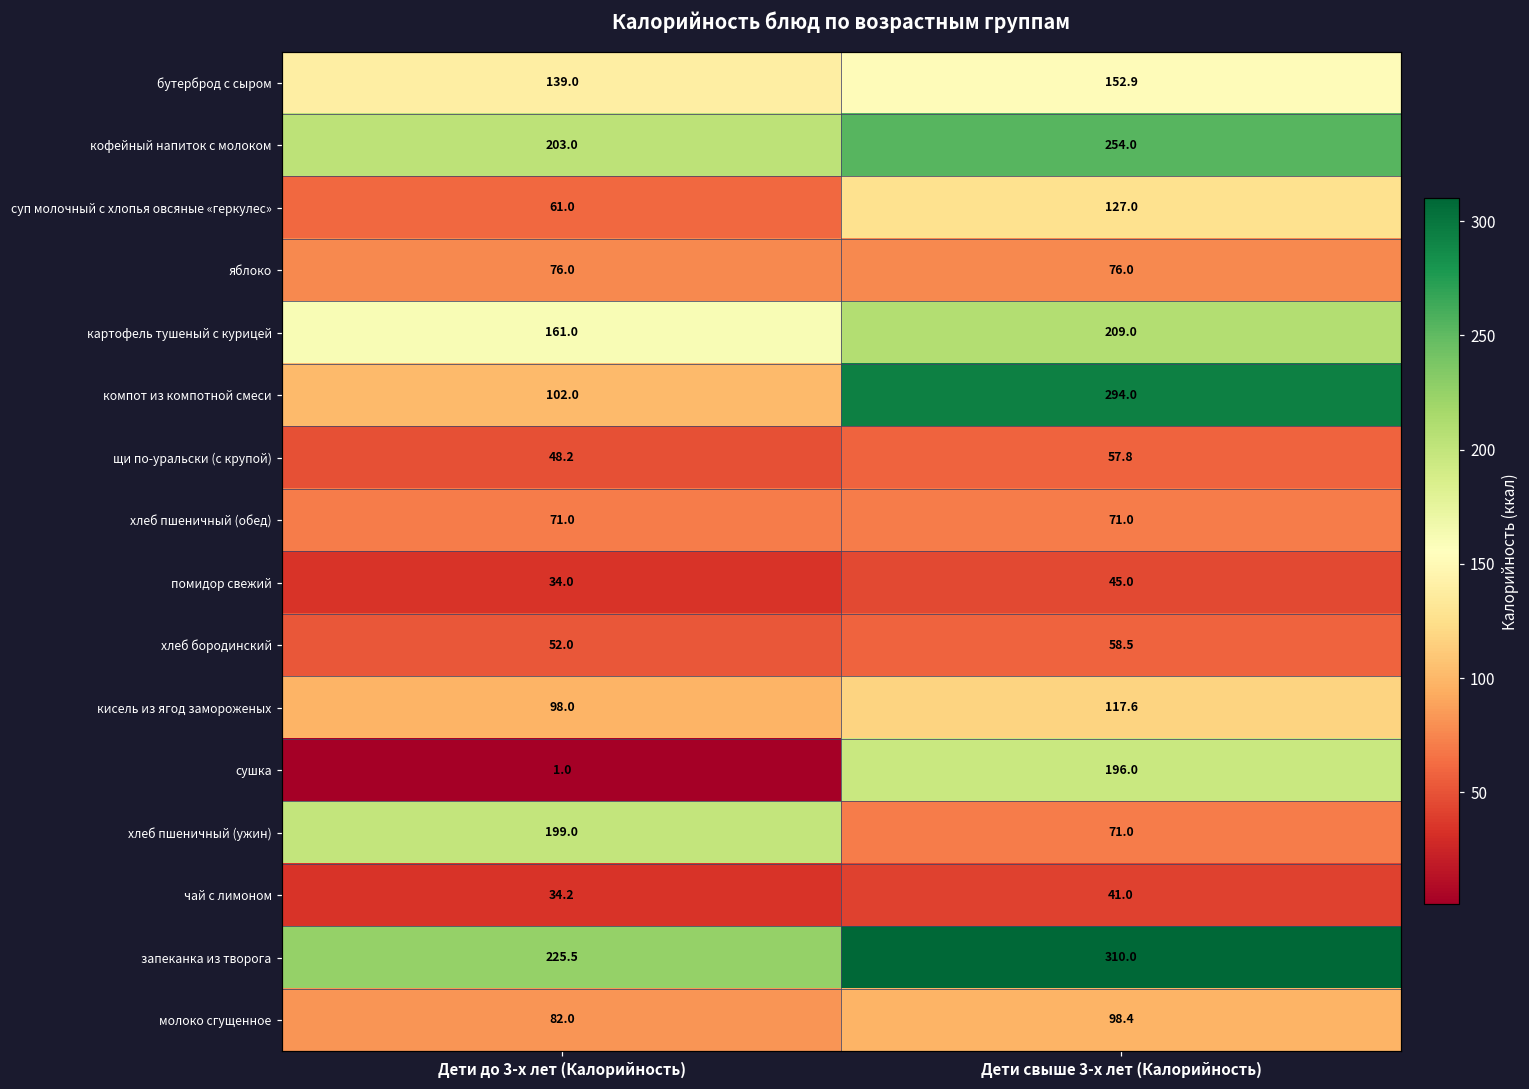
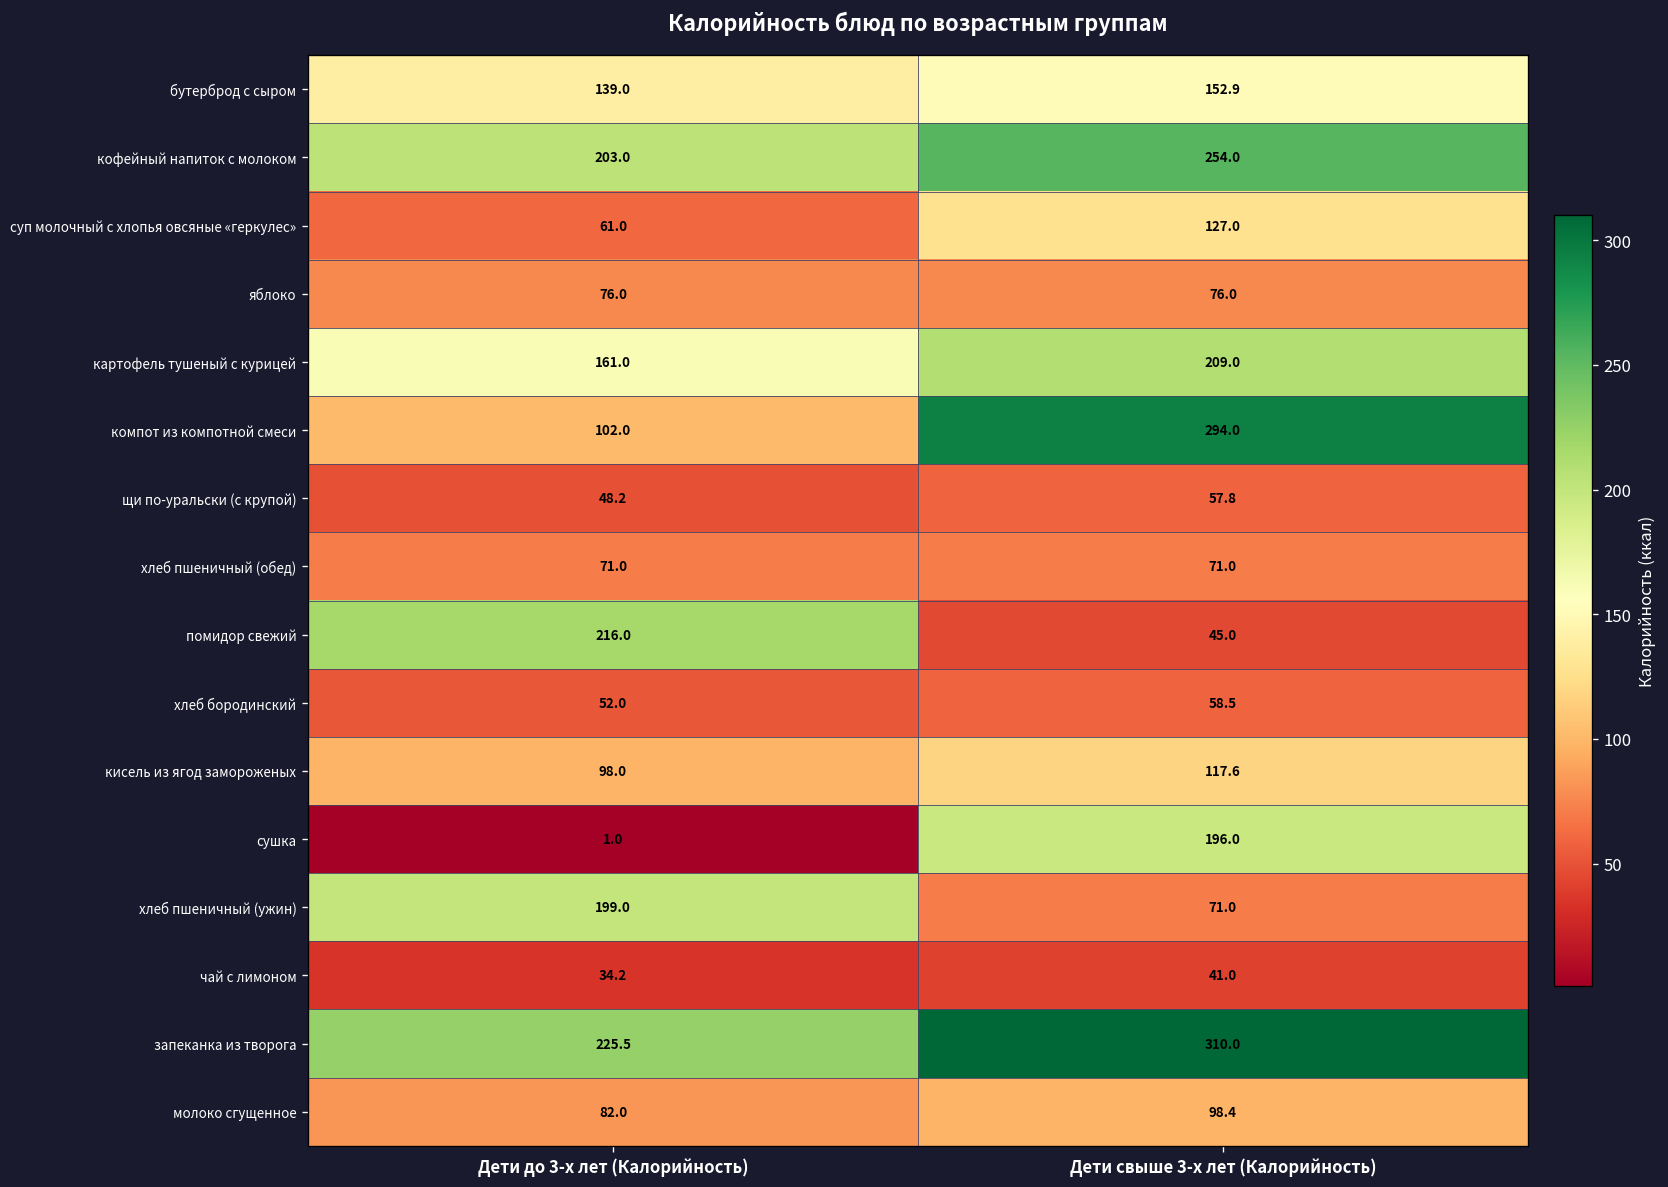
  {
    "бутерброд с сыром": {
      "Дети до 3-х лет (Калорийность)": 139.0,
      "Дети свыше 3-х лет (Калорийность)": 152.9
    },
    "кофейный напиток с молоком": {
      "Дети до 3-х лет (Калорийность)": 203.0,
      "Дети свыше 3-х лет (Калорийность)": 254.0
    },
    "суп молочный с хлопья овсяные «геркулес»": {
      "Дети до 3-х лет (Калорийность)": 61.0,
      "Дети свыше 3-х лет (Калорийность)": 127.0
    },
    "яблоко": {
      "Дети до 3-х лет (Калорийность)": 76.0,
      "Дети свыше 3-х лет (Калорийность)": 76.0
    },
    "картофель тушеный с курицей": {
      "Дети до 3-х лет (Калорийность)": 161.0,
      "Дети свыше 3-х лет (Калорийность)": 209.0
    },
    "компот из компотной смеси": {
      "Дети до 3-х лет (Калорийность)": 102.0,
      "Дети свыше 3-х лет (Калорийность)": 294.0
    },
    "щи по-уральски (с крупой)": {
      "Дети до 3-х лет (Калорийность)": 48.2,
      "Дети свыше 3-х лет (Калорийность)": 57.8
    },
    "хлеб пшеничный (обед)": {
      "Дети до 3-х лет (Калорийность)": 71.0,
      "Дети свыше 3-х лет (Калорийность)": 71.0
    },
    "помидор свежий": {
-     "Дети до 3-х лет (Калорийность)": 34.0,
+     "Дети до 3-х лет (Калорийность)": 216.0,
      "Дети свыше 3-х лет (Калорийность)": 45.0
    },
    "хлеб бородинский": {
      "Дети до 3-х лет (Калорийность)": 52.0,
      "Дети свыше 3-х лет (Калорийность)": 58.5
    },
    "кисель из ягод замороженых": {
      "Дети до 3-х лет (Калорийность)": 98.0,
      "Дети свыше 3-х лет (Калорийность)": 117.6
    },
    "сушка": {
      "Дети до 3-х лет (Калорийность)": 1.0,
      "Дети свыше 3-х лет (Калорийность)": 196.0
    },
    "хлеб пшеничный (ужин)": {
      "Дети до 3-х лет (Калорийность)": 199.0,
      "Дети свыше 3-х лет (Калорийность)": 71.0
    },
    "чай с лимоном": {
      "Дети до 3-х лет (Калорийность)": 34.2,
      "Дети свыше 3-х лет (Калорийность)": 41.0
    },
    "запеканка из творога": {
      "Дети до 3-х лет (Калорийность)": 225.5,
      "Дети свыше 3-х лет (Калорийность)": 310.0
    },
    "молоко сгущенное": {
      "Дети до 3-х лет (Калорийность)": 82.0,
      "Дети свыше 3-х лет (Калорийность)": 98.4
    }
  }
